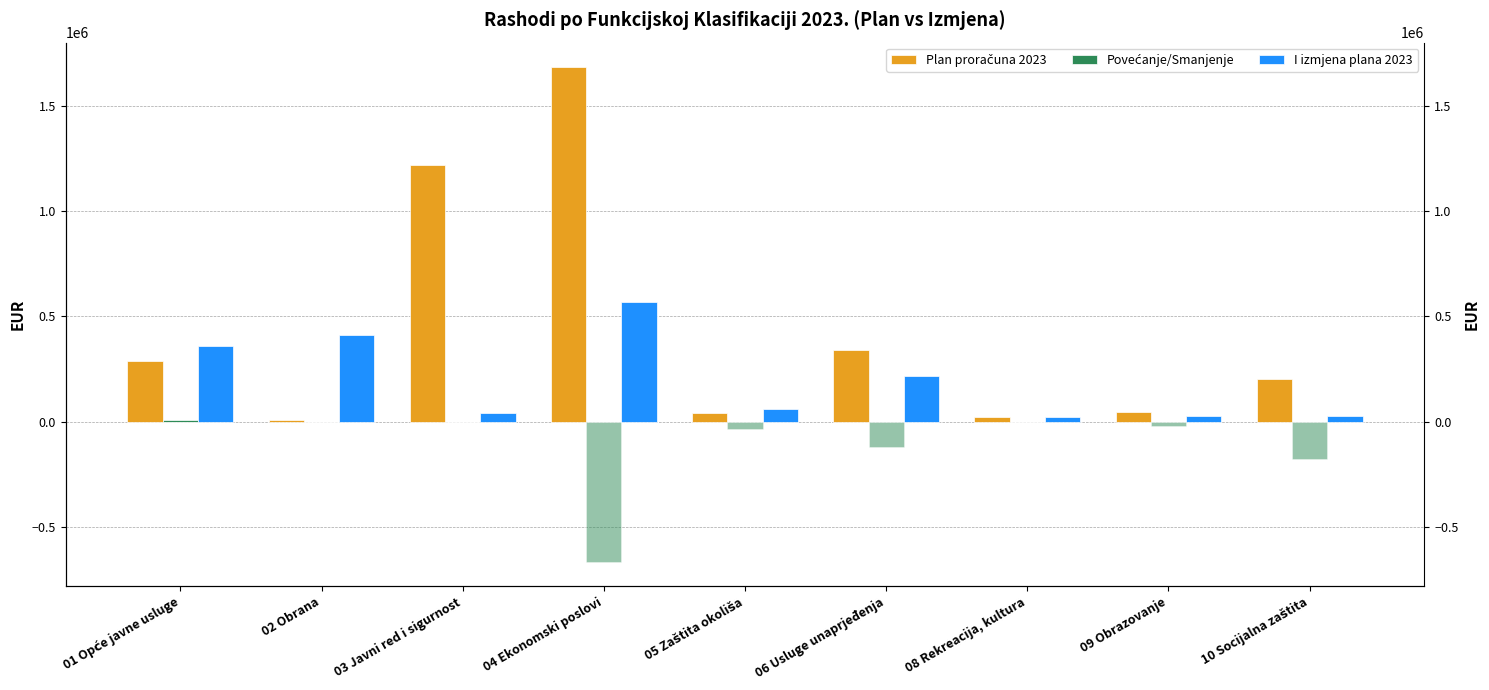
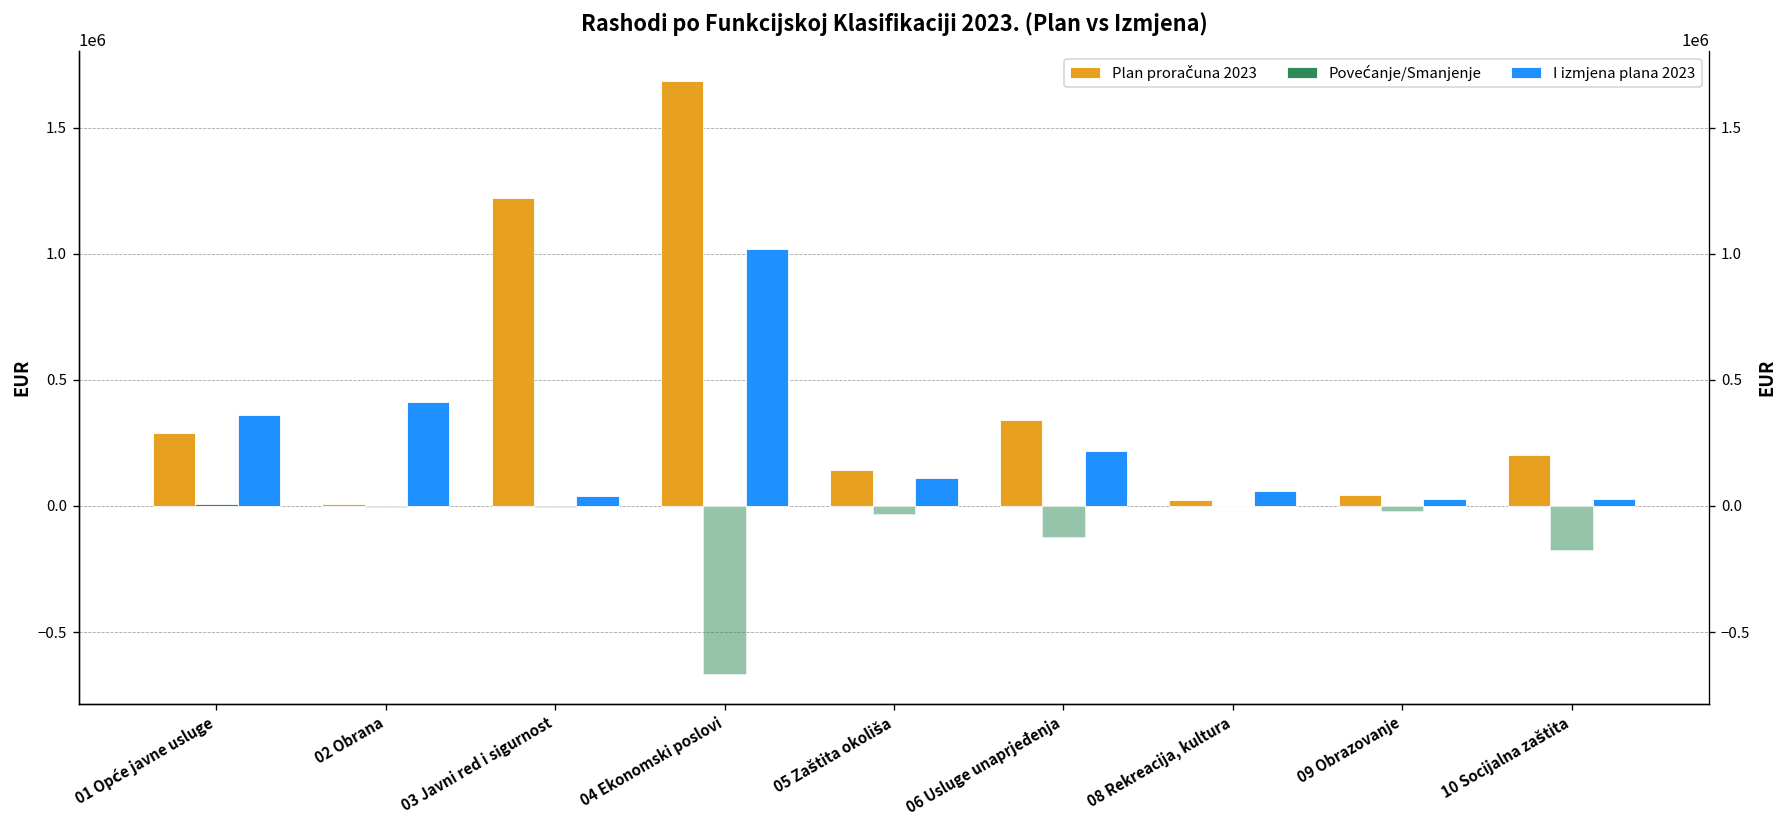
  {
    "Plan proračuna 2023": {
      "01 Opće javne usluge": 290000,
      "03 Javni red i sigurnost": 1220000,
      "04 Ekonomski poslovi": 1690000,
-     "05 Zaštita okoliša": 40000,
+     "05 Zaštita okoliša": 140000,
      "06 Usluge unaprjeđenja": 340000,
      "08 Rekreacija, kultura": 20000,
      "09 Obrazovanje": 50000,
      "10 Socijalna zaštita": 200000
    },
    "I izmjena plana 2023": {
      "01 Opće javne usluge": 360000,
      "02 Obrana": 410000,
      "03 Javni red i sigurnost": 40000,
-     "04 Ekonomski poslovi": 570000,
-     "05 Zaštita okoliša": 60000,
+     "04 Ekonomski poslovi": 1020000,
+     "05 Zaštita okoliša": 110000,
      "06 Usluge unaprjeđenja": 220000,
-     "08 Rekreacija, kultura": 20000,
+     "08 Rekreacija, kultura": 60000,
      "09 Obrazovanje": 30000,
      "10 Socijalna zaštita": 30000
    }
  }
